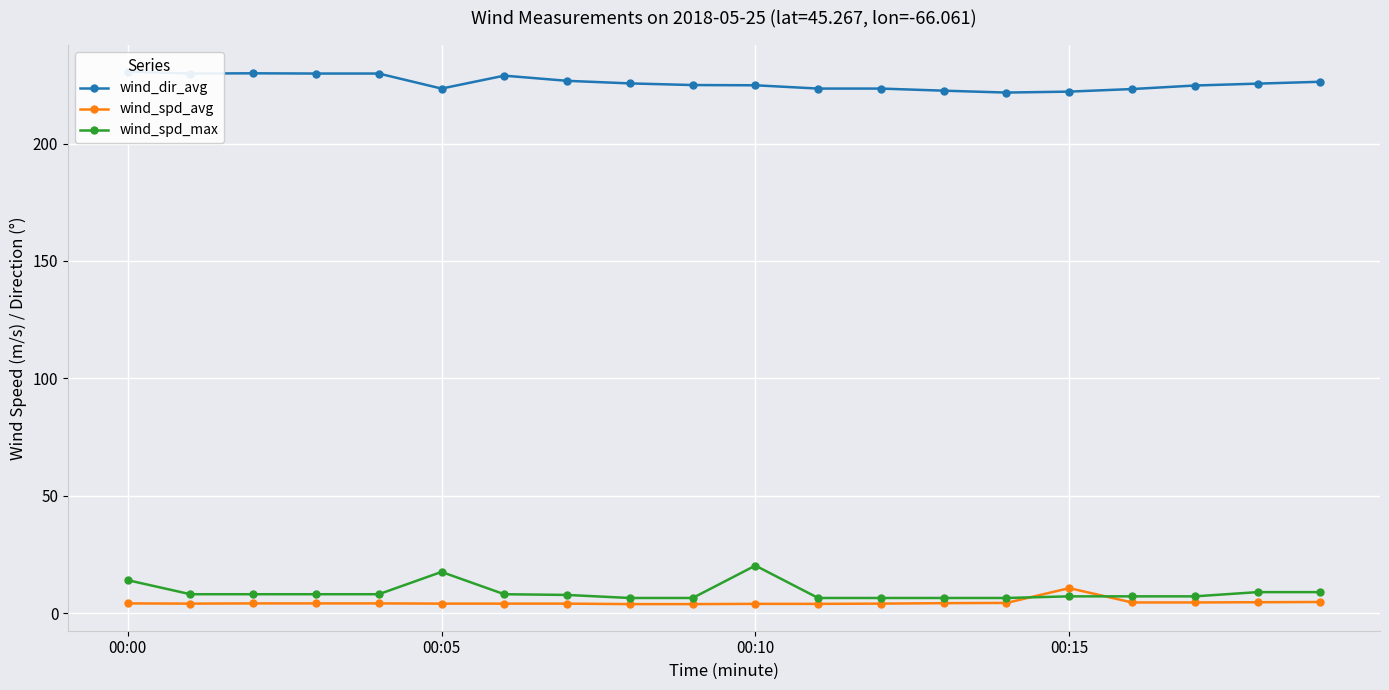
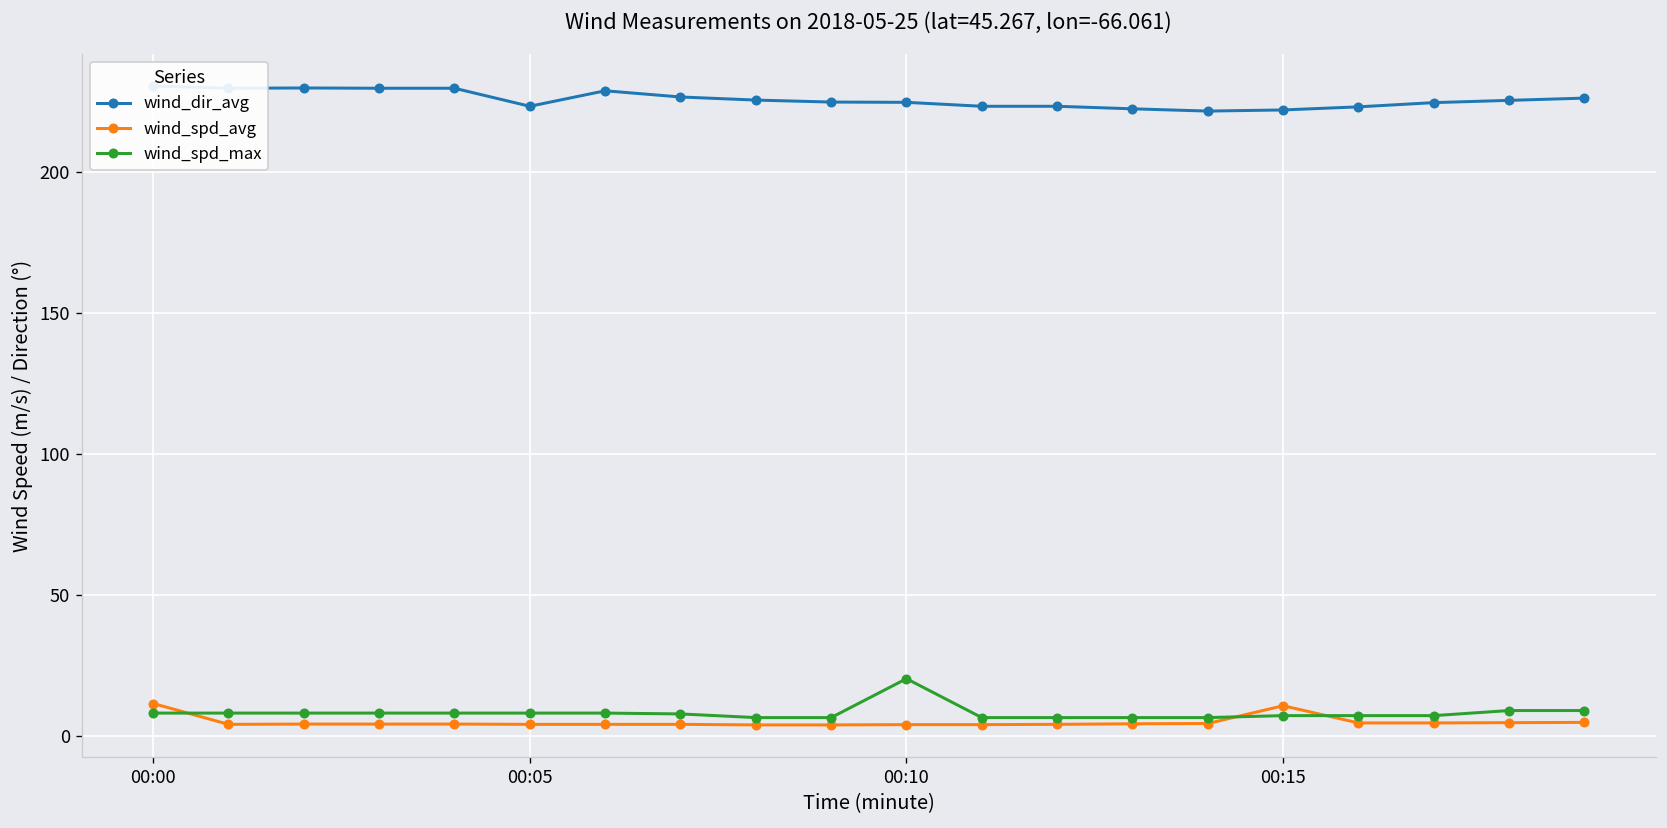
  {
    "wind_dir_avg": {
      "00:05": 223,
      "00:10": 225,
      "00:15": 222
    },
    "wind_spd_avg": {
-     "00:00": 4,
+     "00:00": 12,
      "00:05": 4,
      "00:10": 4,
      "00:15": 11
    },
    "wind_spd_max": {
-     "00:00": 14,
-     "00:05": 18,
+     "00:00": 8,
+     "00:05": 8,
      "00:10": 20,
      "00:15": 7
    }
  }
